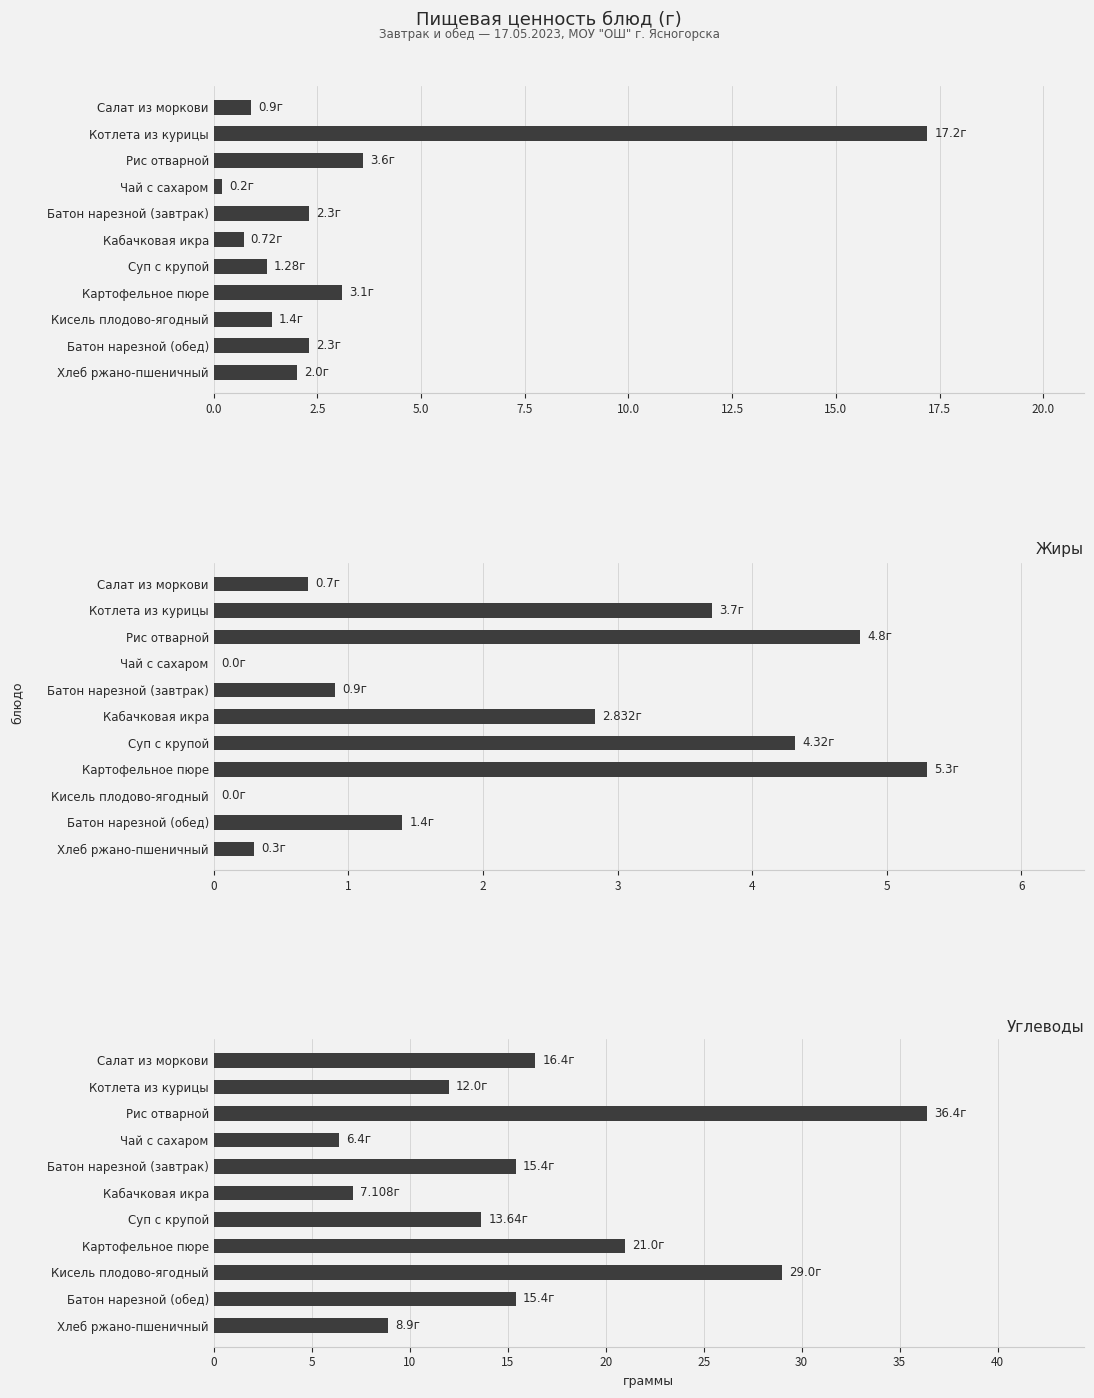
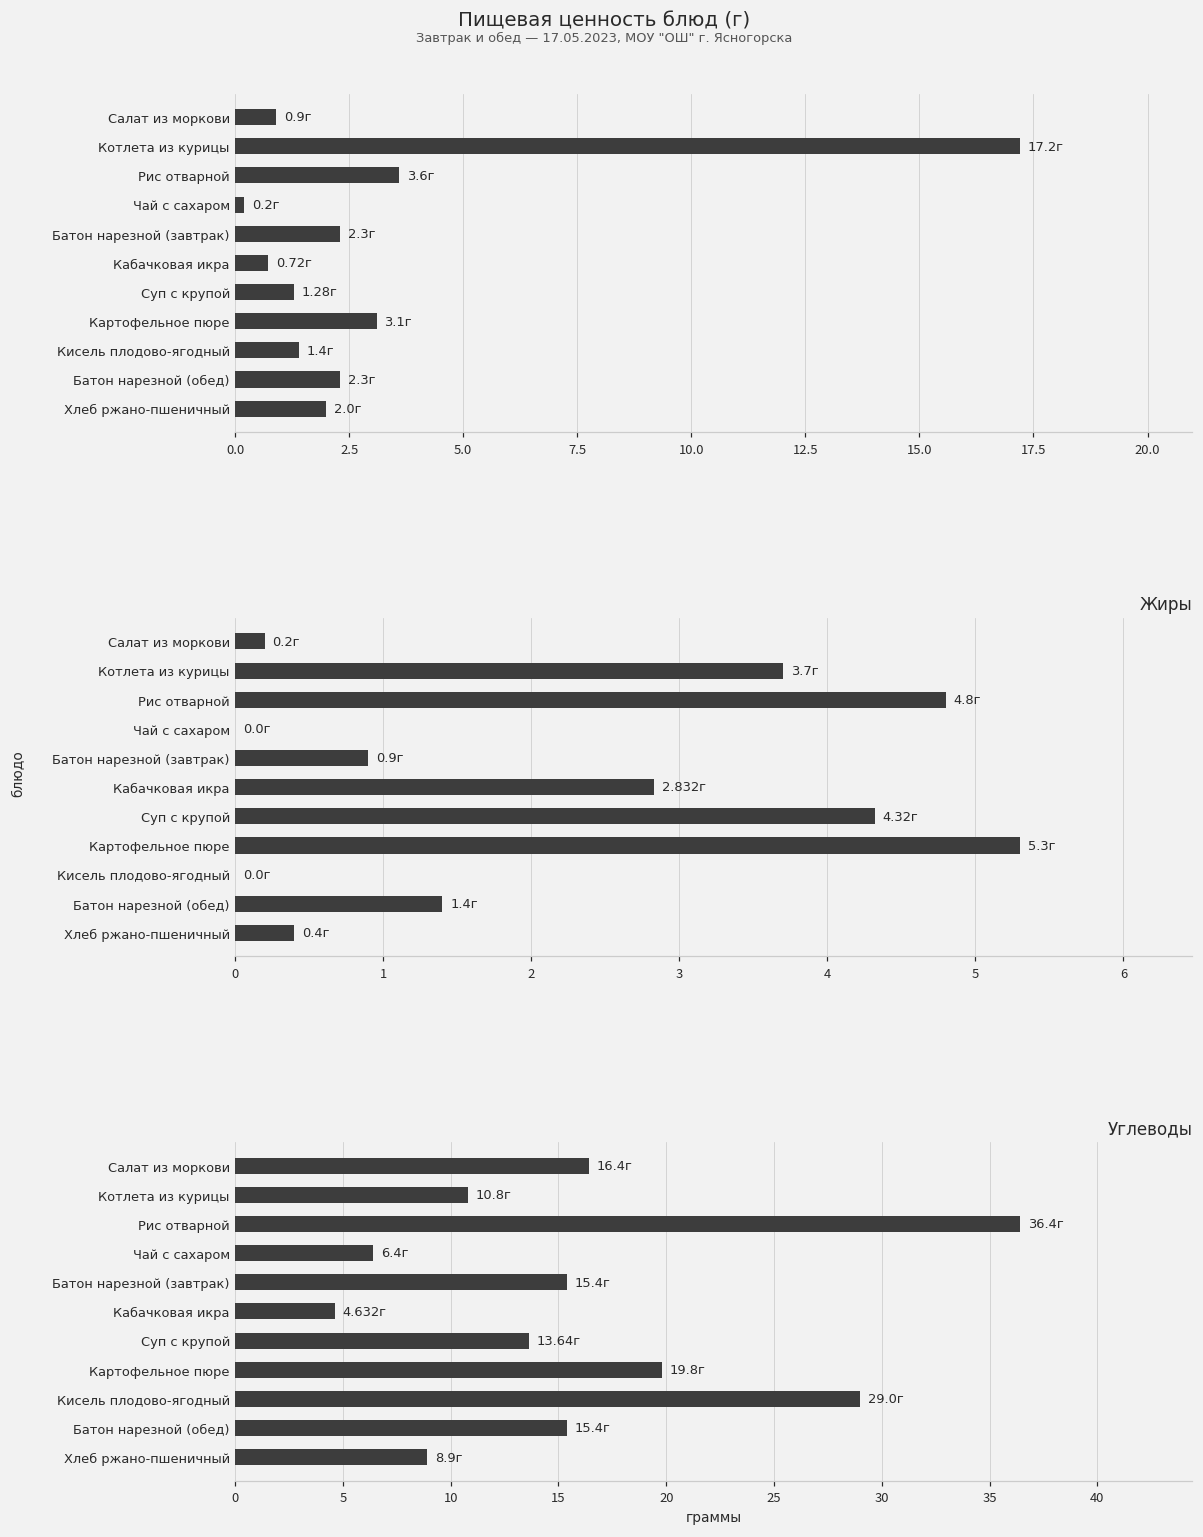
  {
    "Жиры": {
-     "Салат из моркови": "0.7г",
+     "Салат из моркови": "0.2г",
      "Котлета из курицы": "3.7г",
      "Рис отварной": "4.8г",
      "Чай с сахаром": "0.0г",
      "Батон нарезной (завтрак)": "0.9г",
      "Кабачковая икра": "2.832г",
      "Суп с крупой": "4.32г",
      "Картофельное пюре": "5.3г",
      "Кисель плодово-ягодный": "0.0г",
      "Батон нарезной (обед)": "1.4г",
-     "Хлеб ржано-пшеничный": "0.3г"
+     "Хлеб ржано-пшеничный": "0.4г"
    },
    "Углеводы": {
      "Салат из моркови": "16.4г",
-     "Котлета из курицы": "12.0г",
+     "Котлета из курицы": "10.8г",
      "Рис отварной": "36.4г",
      "Чай с сахаром": "6.4г",
      "Батон нарезной (завтрак)": "15.4г",
-     "Кабачковая икра": "7.108г",
+     "Кабачковая икра": "4.632г",
      "Суп с крупой": "13.64г",
-     "Картофельное пюре": "21.0г",
+     "Картофельное пюре": "19.8г",
      "Кисель плодово-ягодный": "29.0г",
      "Батон нарезной (обед)": "15.4г",
      "Хлеб ржано-пшеничный": "8.9г"
    }
  }
